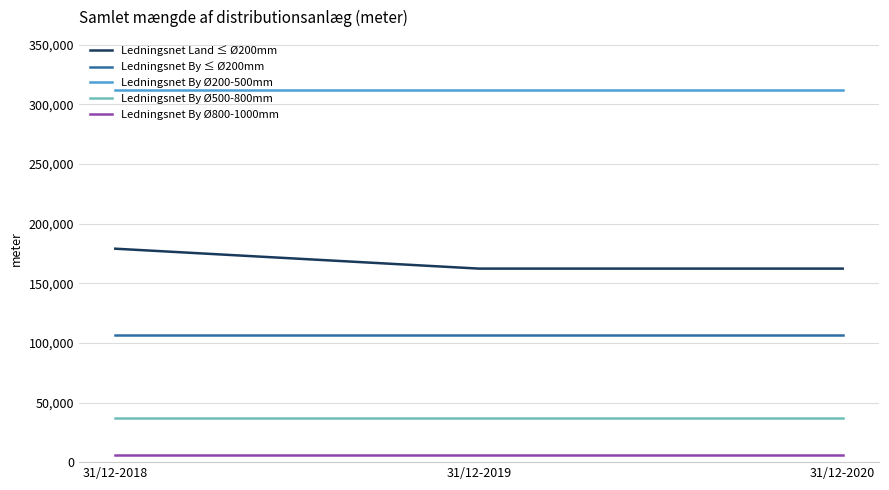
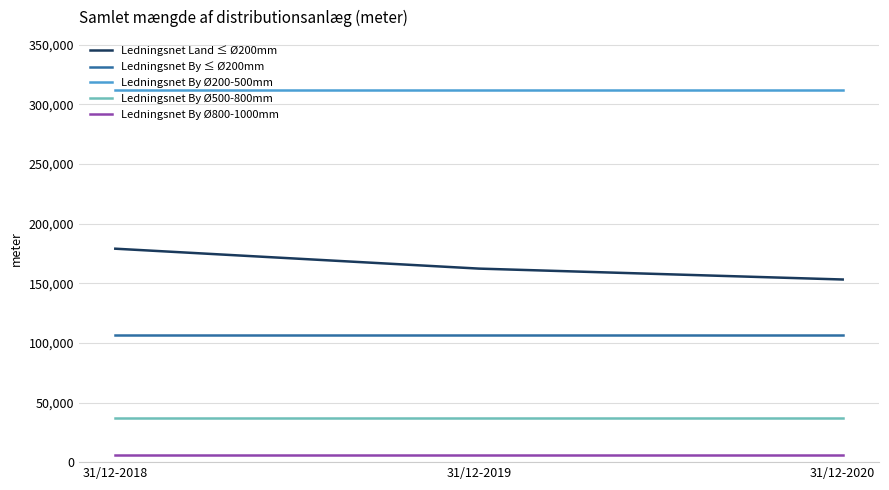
  {
    "Ledningsnet Land ≤ Ø200mm": {
      "31/12-2018": "179,000",
      "31/12-2019": "162,000",
-     "31/12-2020": "162,000"
+     "31/12-2020": "153,000"
    },
    "Ledningsnet By ≤ Ø200mm": {
      "31/12-2018": "107,000",
      "31/12-2019": "107,000",
      "31/12-2020": "107,000"
    },
    "Ledningsnet By Ø800-1000mm": {
      "31/12-2018": "6,000",
      "31/12-2019": "6,000",
      "31/12-2020": "6,000"
    }
  }
